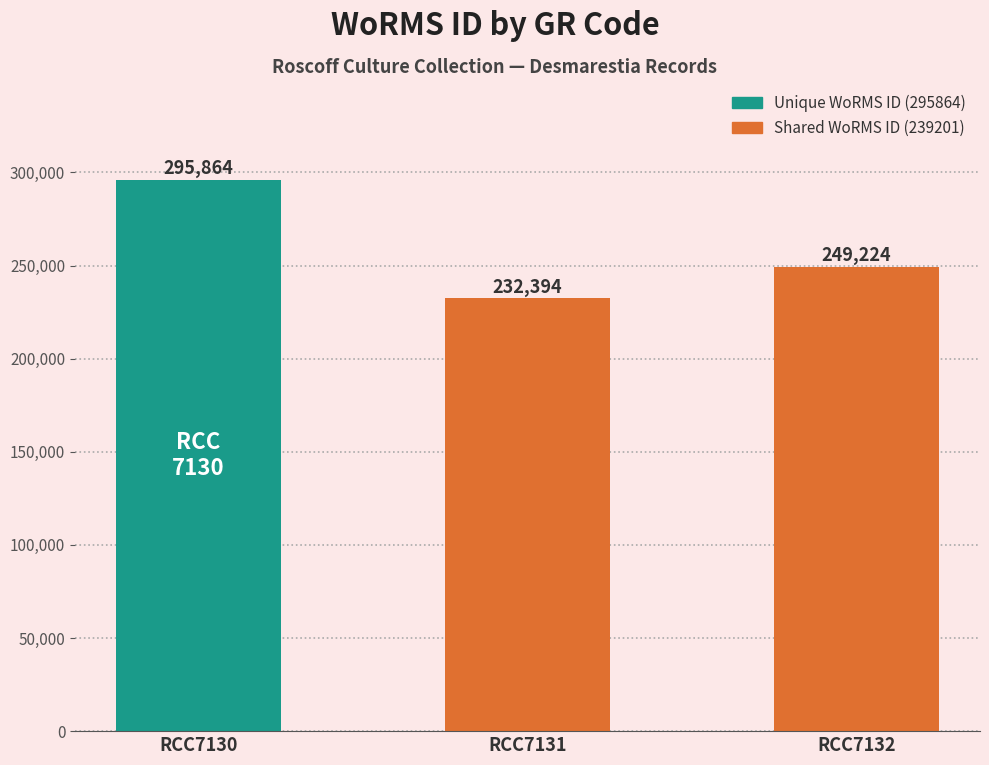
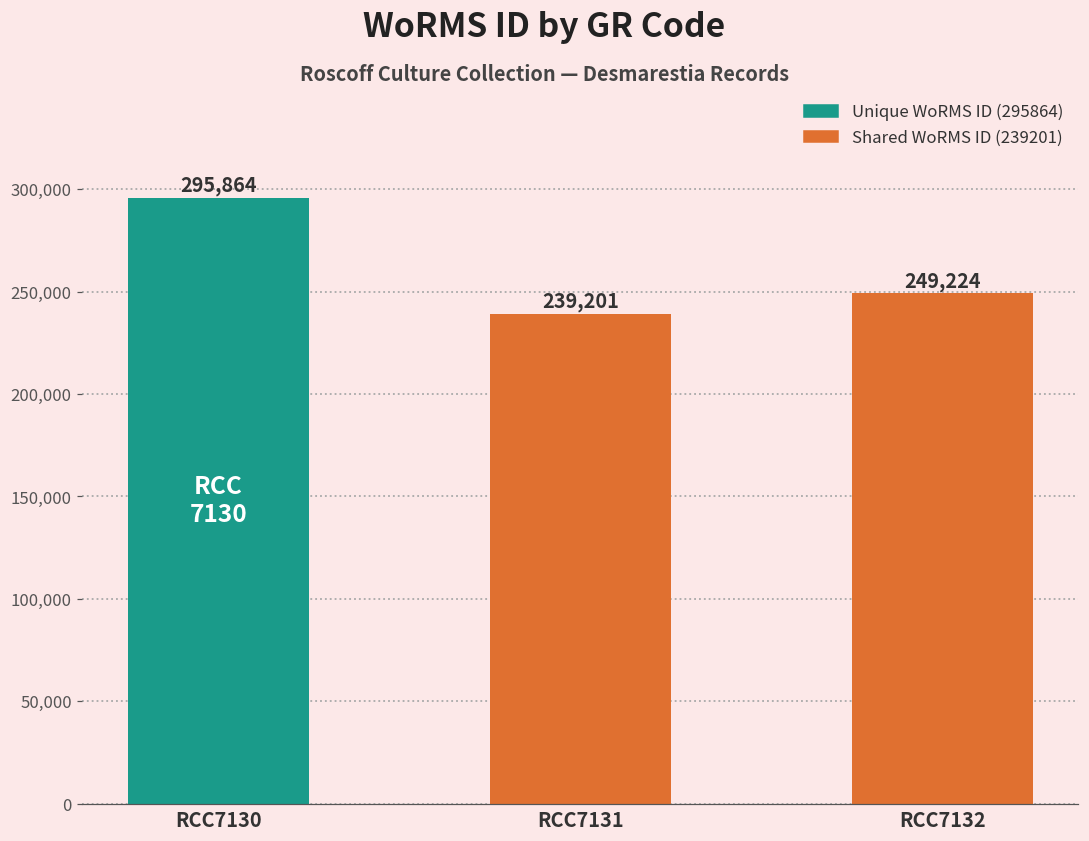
  {
    "RCC7130": "295,864",
-   "RCC7131": "232,394",
+   "RCC7131": "239,201",
    "RCC7132": "249,224"
  }
